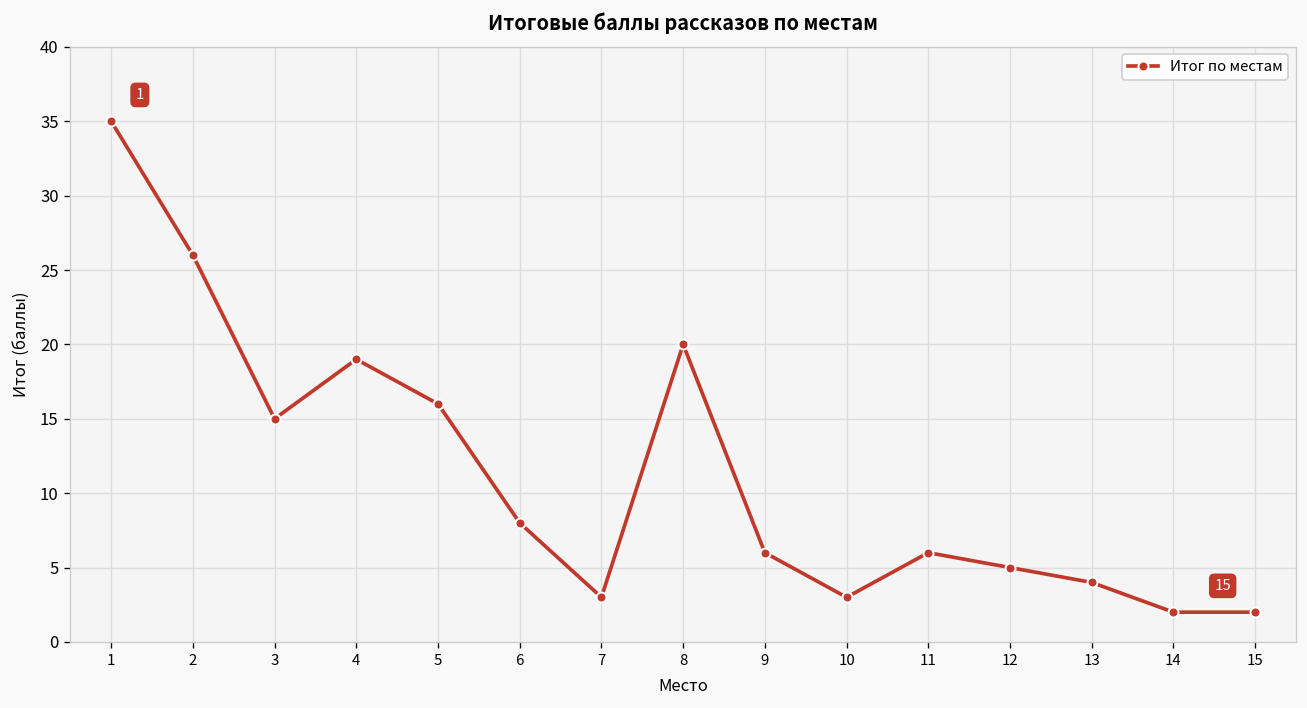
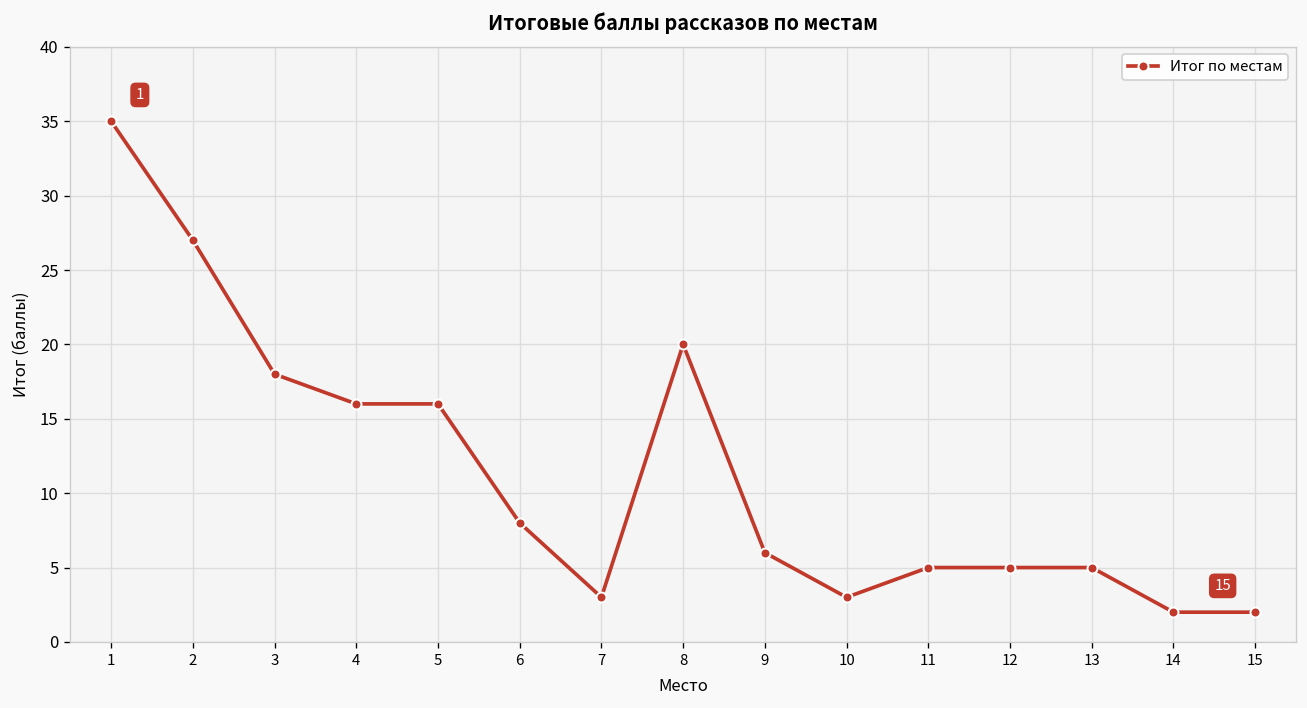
  {
    "1": 35,
-   "2": 26,
-   "3": 15,
-   "4": 19,
+   "2": 27,
+   "3": 18,
+   "4": 16,
    "5": 16,
    "6": 8,
    "7": 3,
    "8": 20,
    "9": 6,
    "10": 3,
-   "11": 6,
+   "11": 5,
    "12": 5,
-   "13": 4,
+   "13": 5,
    "14": 2,
    "15": 2
  }
